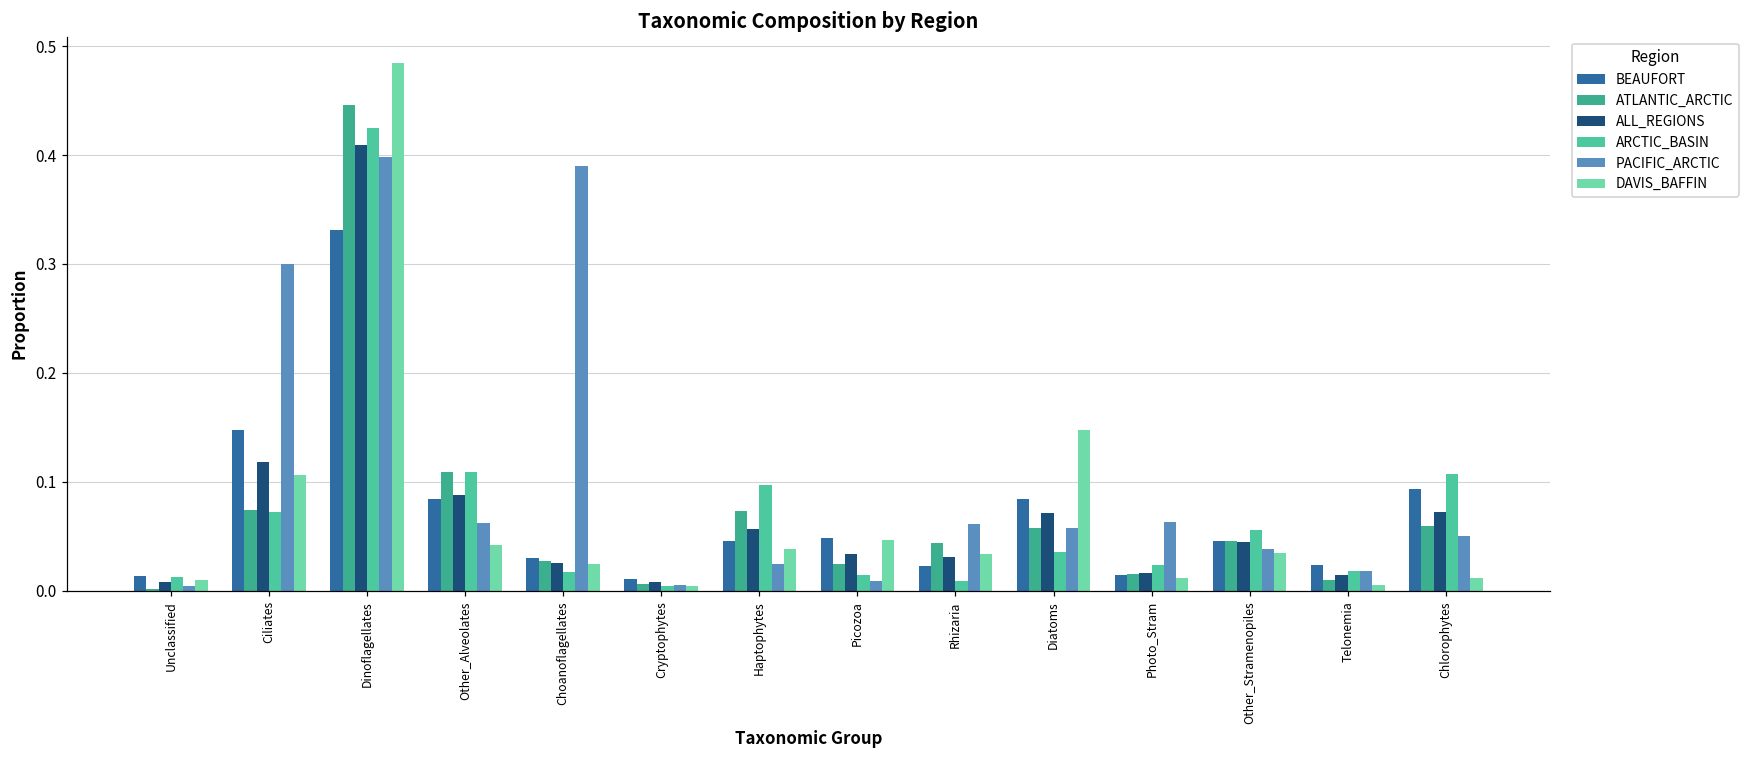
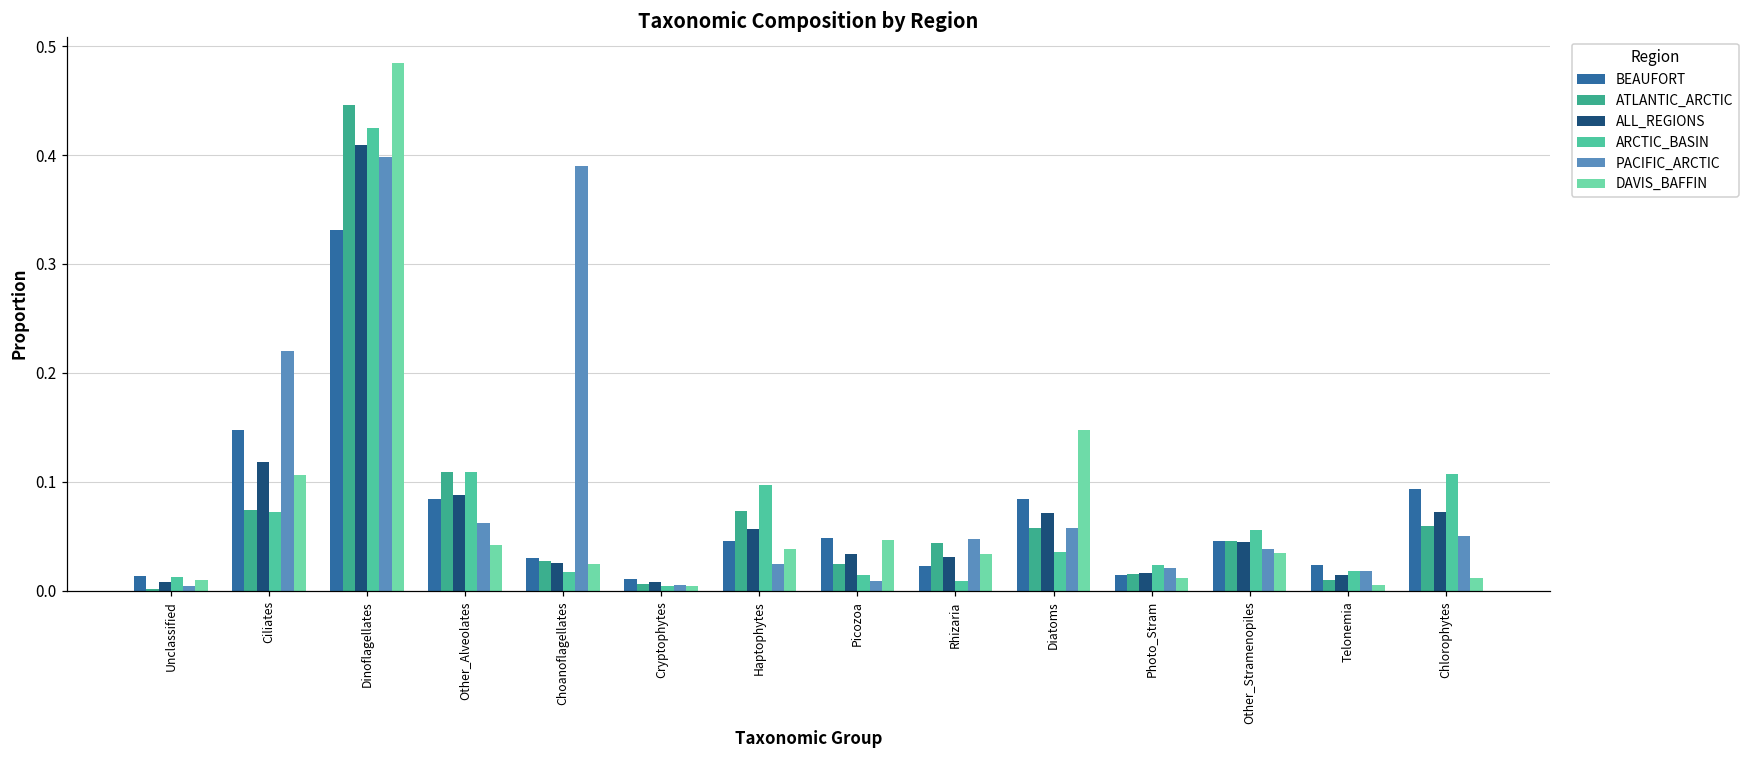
  {
    "PACIFIC_ARCTIC": {
      "Unclassified": 0.00,
-     "Ciliates": 0.30,
+     "Ciliates": 0.22,
      "Dinoflagellates": 0.40,
      "Other_Alveolates": 0.06,
      "Choanoflagellates": 0.39,
      "Cryptophytes": 0.01,
      "Haptophytes": 0.02,
      "Picozoa": 0.01,
-     "Rhizaria": 0.06,
+     "Rhizaria": 0.05,
      "Diatoms": 0.06,
-     "Photo_Stram": 0.06,
+     "Photo_Stram": 0.02,
      "Other_Stramenopiles": 0.04,
      "Telonemia": 0.02,
      "Chlorophytes": 0.05
    }
  }
